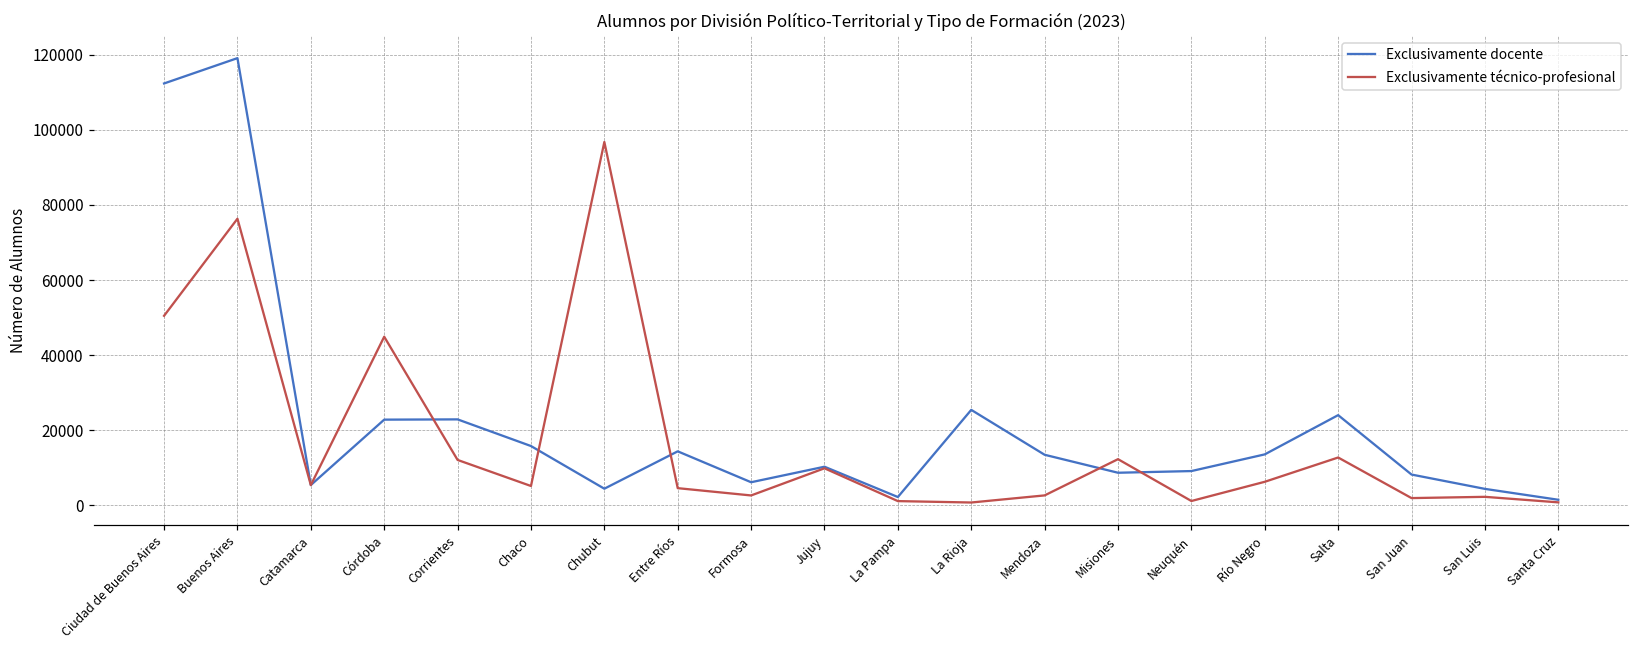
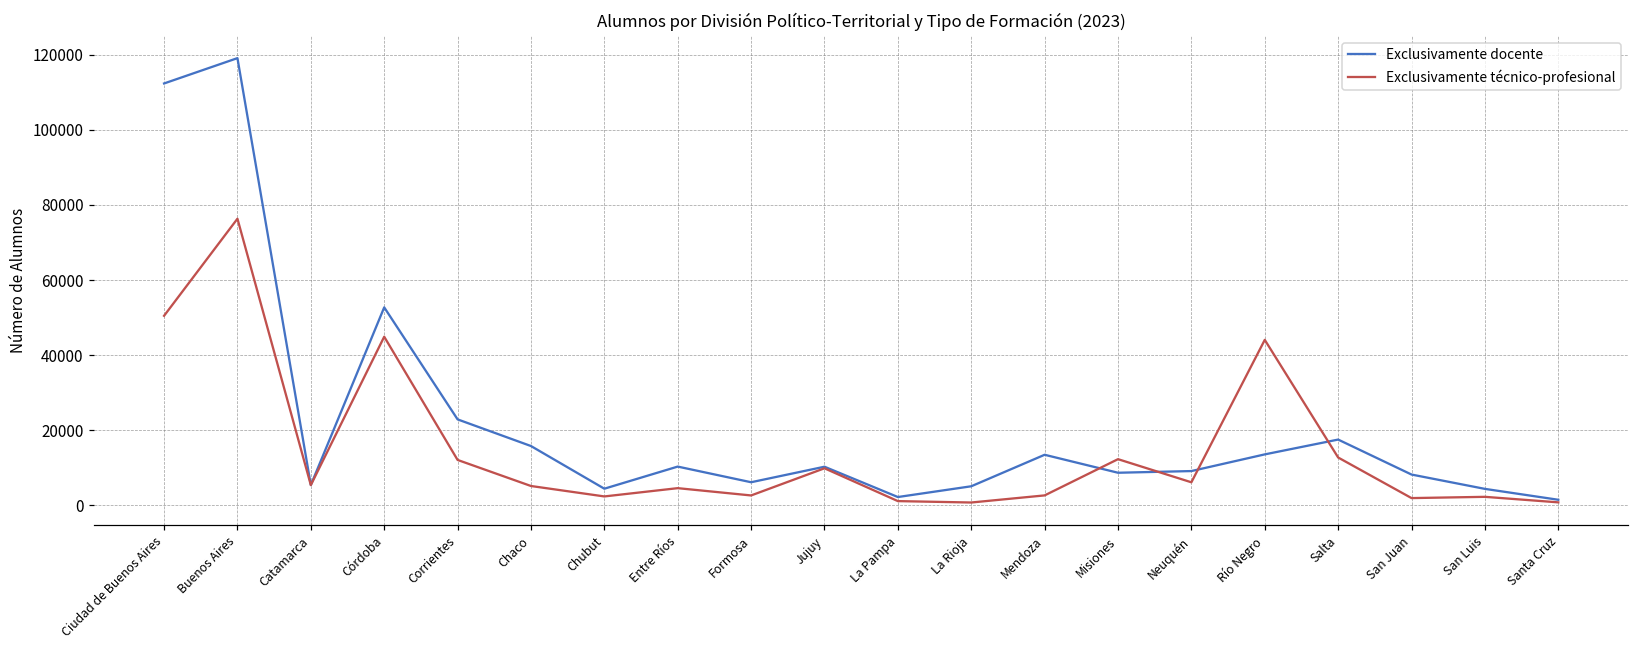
  {
    "Exclusivamente docente": {
      "Ciudad de Buenos Aires": 112000,
      "Buenos Aires": 119000,
-     "Córdoba": 23000,
+     "Córdoba": 53000,
      "Corrientes": 23000,
      "Chaco": 16000,
      "Chubut": 4000,
-     "Entre Ríos": 14000,
+     "Entre Ríos": 10000,
      "Formosa": 6000,
      "La Pampa": 2000,
-     "La Rioja": 25000,
+     "La Rioja": 5000,
      "Mendoza": 13000,
      "Misiones": 9000,
      "Neuquén": 9000,
      "Río Negro": 14000,
-     "Salta": 24000,
+     "Salta": 18000,
      "San Juan": 8000,
      "San Luis": 4000
    },
    "Exclusivamente técnico-profesional": {
      "Ciudad de Buenos Aires": 50000,
      "Buenos Aires": 76000,
      "Córdoba": 45000,
      "Corrientes": 12000,
      "Chaco": 5000,
-     "Chubut": 97000,
+     "Chubut": 2000,
      "Entre Ríos": 5000,
      "Formosa": 3000,
      "La Pampa": 1000,
      "La Rioja": 1000,
      "Mendoza": 3000,
      "Misiones": 12000,
-     "Neuquén": 1000,
-     "Río Negro": 6000,
+     "Neuquén": 6000,
+     "Río Negro": 44000,
      "Salta": 13000,
      "San Juan": 2000,
      "San Luis": 2000
    }
  }
